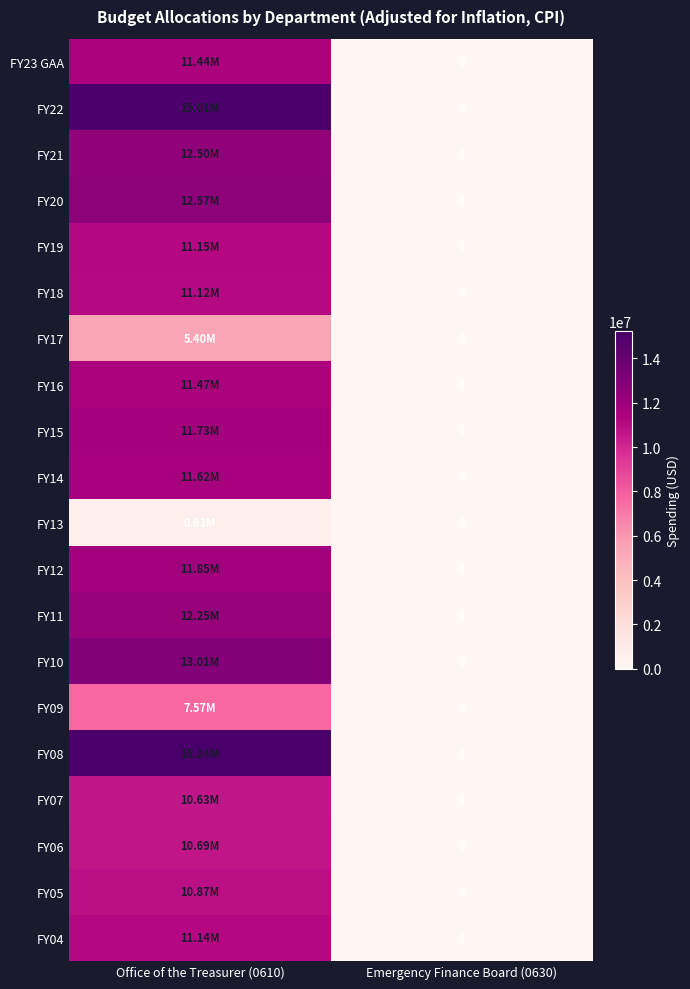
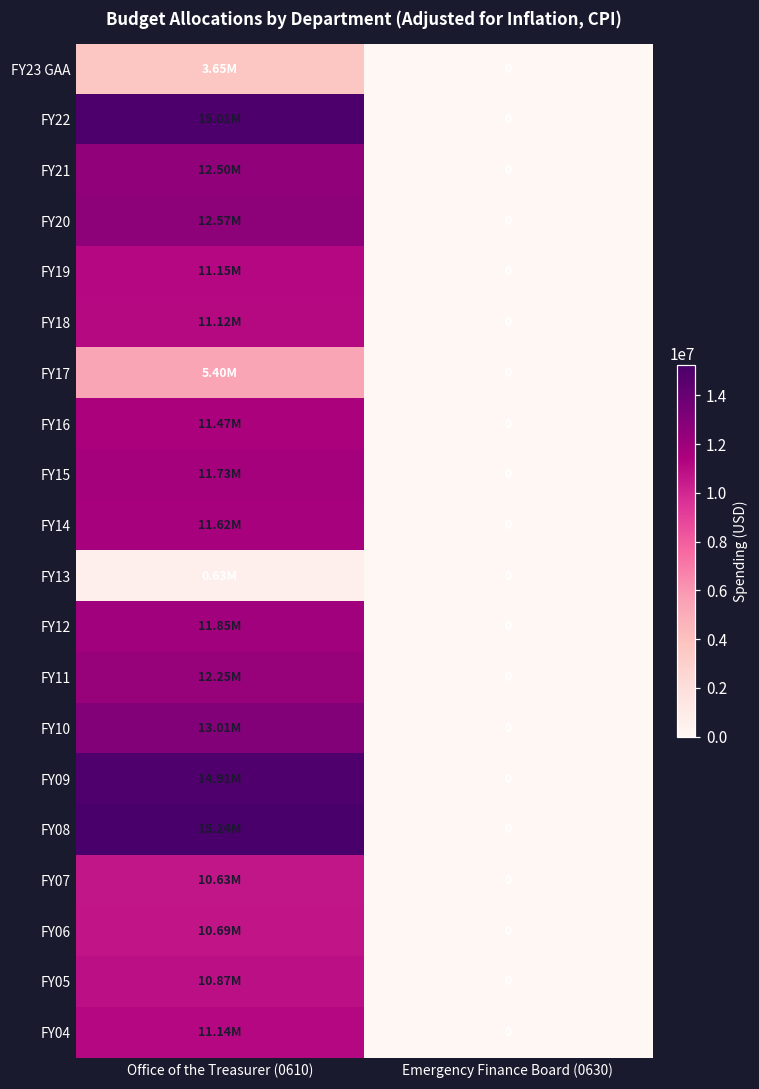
  {
    "FY23 GAA": {
-     "Office of the Treasurer (0610)": "11.44M"
+     "Office of the Treasurer (0610)": "3.65M"
    },
    "FY22": {
      "Office of the Treasurer (0610)": "15.01M"
    },
    "FY21": {
      "Office of the Treasurer (0610)": "12.50M"
    },
    "FY20": {
      "Office of the Treasurer (0610)": "12.57M"
    },
    "FY19": {
      "Office of the Treasurer (0610)": "11.15M"
    },
    "FY18": {
      "Office of the Treasurer (0610)": "11.12M"
    },
    "FY17": {
      "Office of the Treasurer (0610)": "5.40M"
    },
    "FY16": {
      "Office of the Treasurer (0610)": "11.47M"
    },
    "FY15": {
      "Office of the Treasurer (0610)": "11.73M"
    },
    "FY14": {
      "Office of the Treasurer (0610)": "11.62M"
    },
    "FY12": {
      "Office of the Treasurer (0610)": "11.85M"
    },
    "FY11": {
      "Office of the Treasurer (0610)": "12.25M"
    },
    "FY10": {
      "Office of the Treasurer (0610)": "13.01M"
    },
    "FY09": {
-     "Office of the Treasurer (0610)": "7.57M"
+     "Office of the Treasurer (0610)": "14.91M"
    },
    "FY08": {
      "Office of the Treasurer (0610)": "15.24M"
    },
    "FY07": {
      "Office of the Treasurer (0610)": "10.63M"
    },
    "FY06": {
      "Office of the Treasurer (0610)": "10.69M"
    },
    "FY05": {
      "Office of the Treasurer (0610)": "10.87M"
    },
    "FY04": {
      "Office of the Treasurer (0610)": "11.14M"
    }
  }
